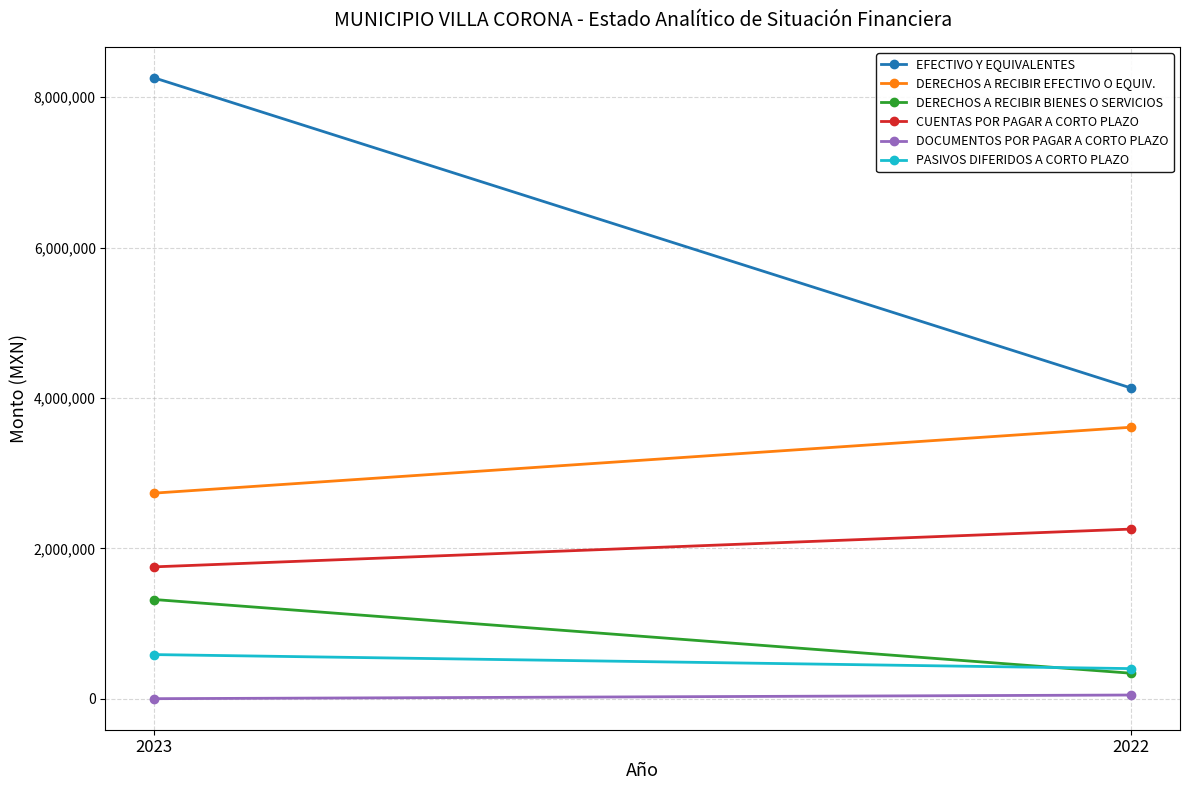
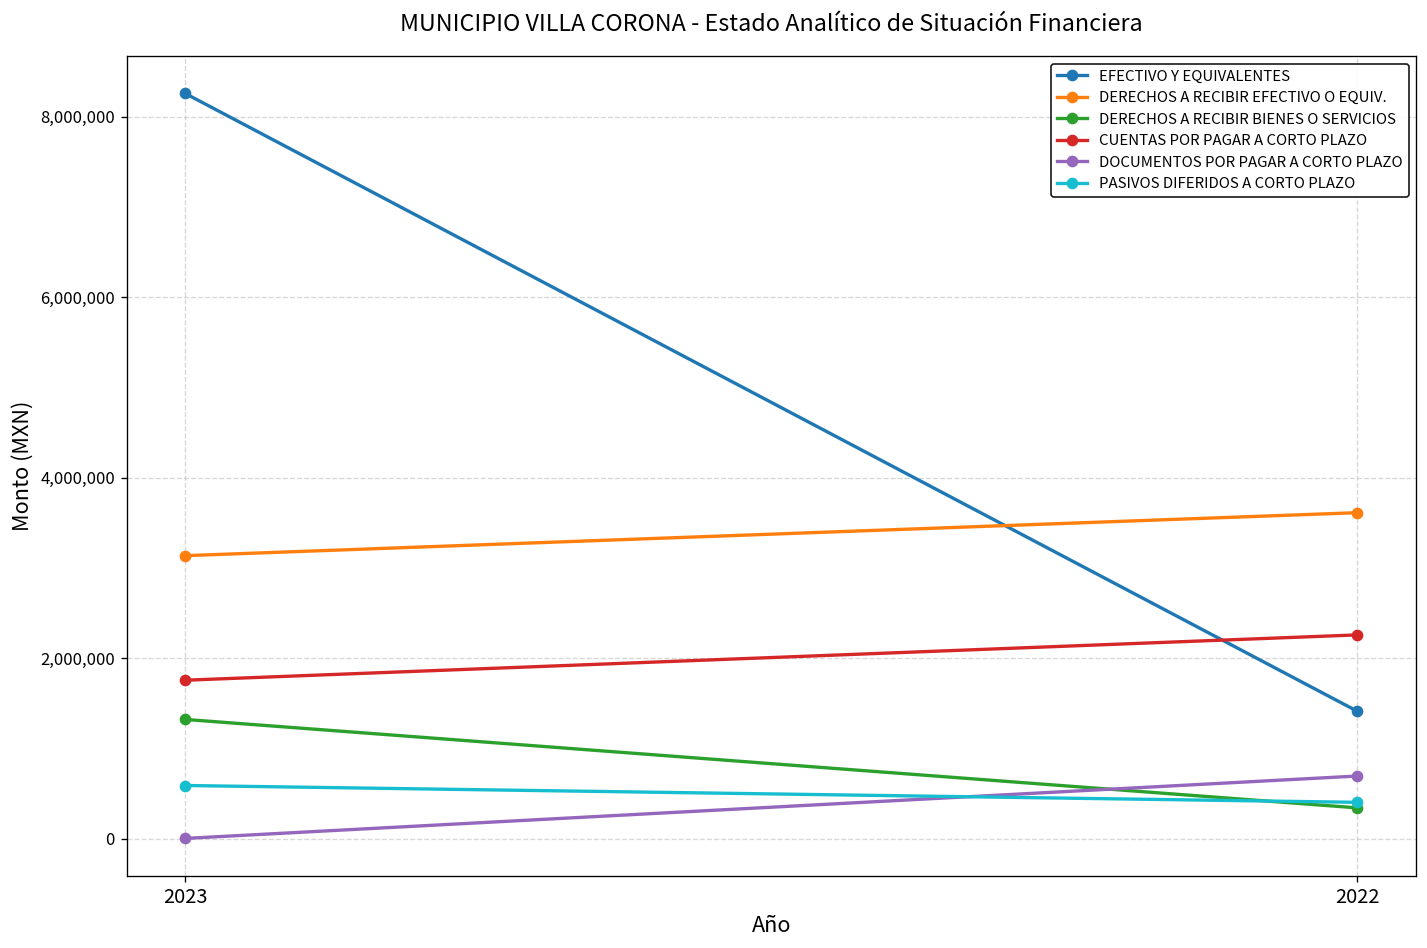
  {
    "EFECTIVO Y EQUIVALENTES": {
      "2023": "8,300,000",
-     "2022": "4,100,000"
+     "2022": "1,400,000"
    },
    "DERECHOS A RECIBIR EFECTIVO O EQUIV.": {
-     "2023": "2,700,000",
+     "2023": "3,100,000",
      "2022": "3,600,000"
    },
    "DERECHOS A RECIBIR BIENES O SERVICIOS": {
      "2023": "1,300,000",
      "2022": "300,000"
    },
    "CUENTAS POR PAGAR A CORTO PLAZO": {
      "2023": "1,800,000",
      "2022": "2,300,000"
    },
    "DOCUMENTOS POR PAGAR A CORTO PLAZO": {
      "2023": "0",
-     "2022": "100,000"
+     "2022": "700,000"
    },
    "PASIVOS DIFERIDOS A CORTO PLAZO": {
      "2023": "600,000",
      "2022": "400,000"
    }
  }
